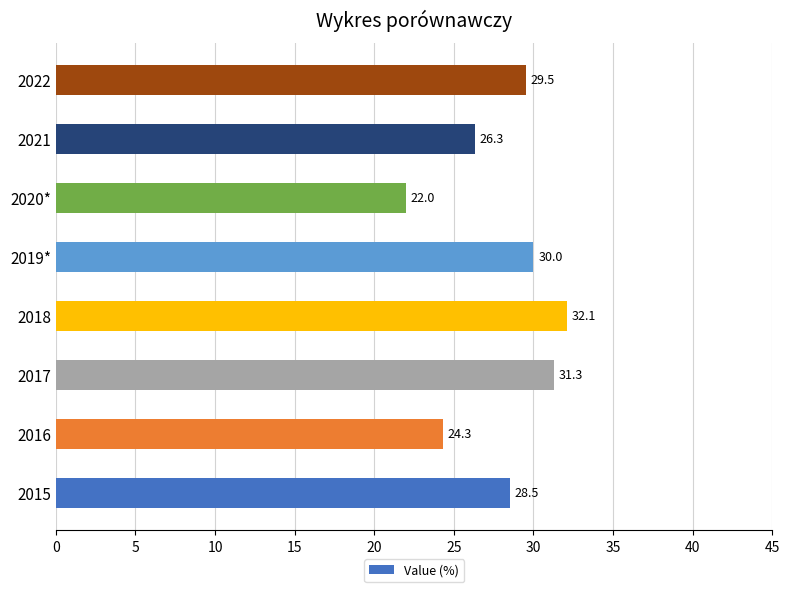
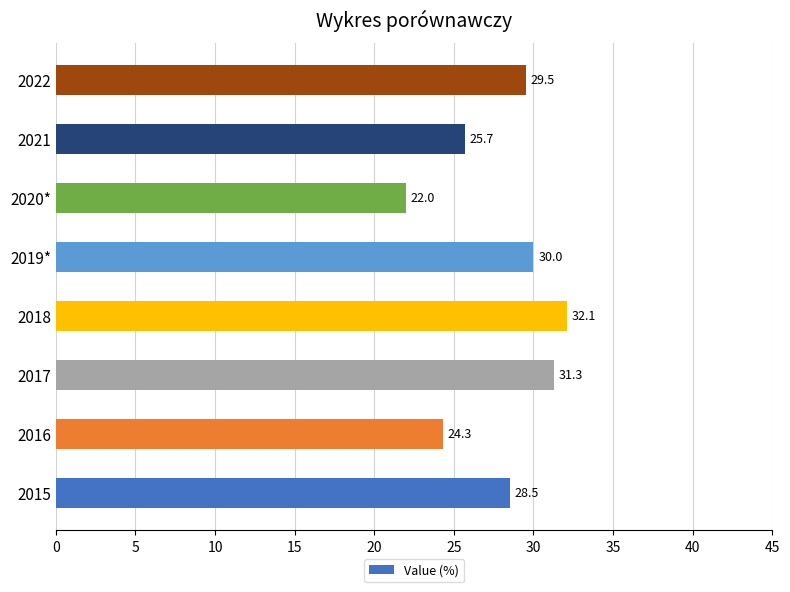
  {
    "2022": 29.5,
-   "2021": 26.3,
+   "2021": 25.7,
    "2020*": 22.0,
    "2019*": 30.0,
    "2018": 32.1,
    "2017": 31.3,
    "2016": 24.3,
    "2015": 28.5
  }
